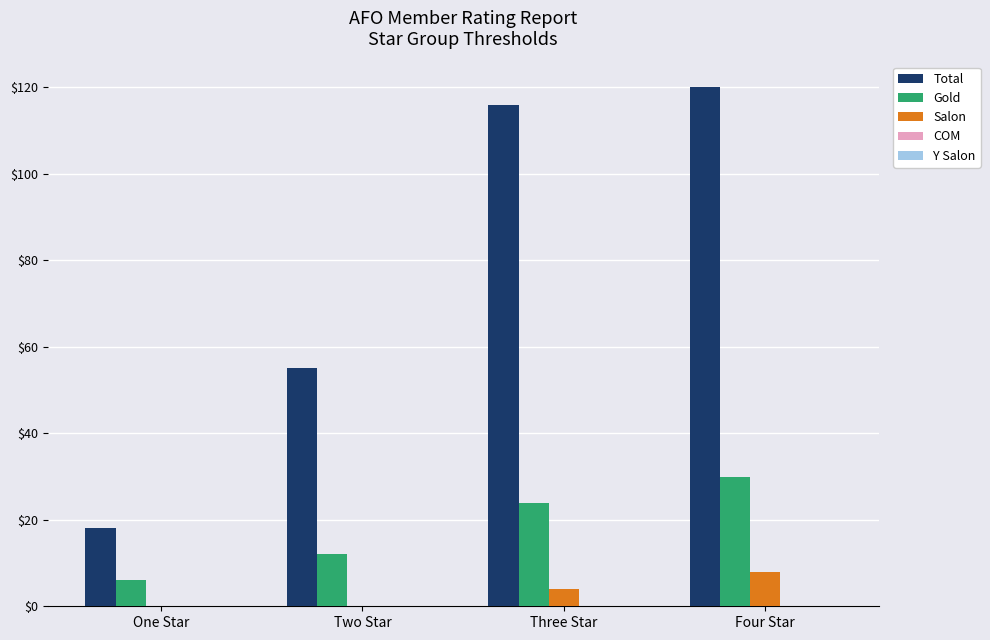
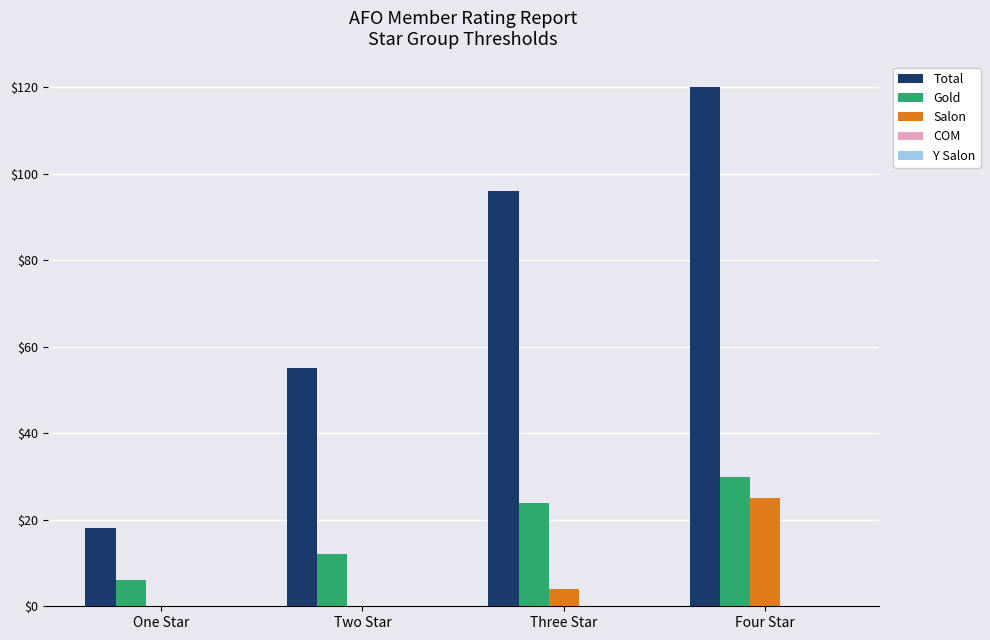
  {
    "Total": {
      "One Star": "$18",
      "Two Star": "$55",
-     "Three Star": "$116",
+     "Three Star": "$96",
      "Four Star": "$120"
    },
    "Gold": {
      "One Star": "$6",
      "Two Star": "$12",
      "Three Star": "$24",
      "Four Star": "$30"
    },
    "Salon": {
      "One Star": "$0",
      "Two Star": "$0",
      "Three Star": "$4",
-     "Four Star": "$8"
+     "Four Star": "$25"
    },
    "COM": {
      "One Star": "$0",
      "Two Star": "$0",
      "Three Star": "$0",
      "Four Star": "$0"
    },
    "Y Salon": {
      "One Star": "$0",
      "Two Star": "$0",
      "Three Star": "$0",
      "Four Star": "$0"
    }
  }
